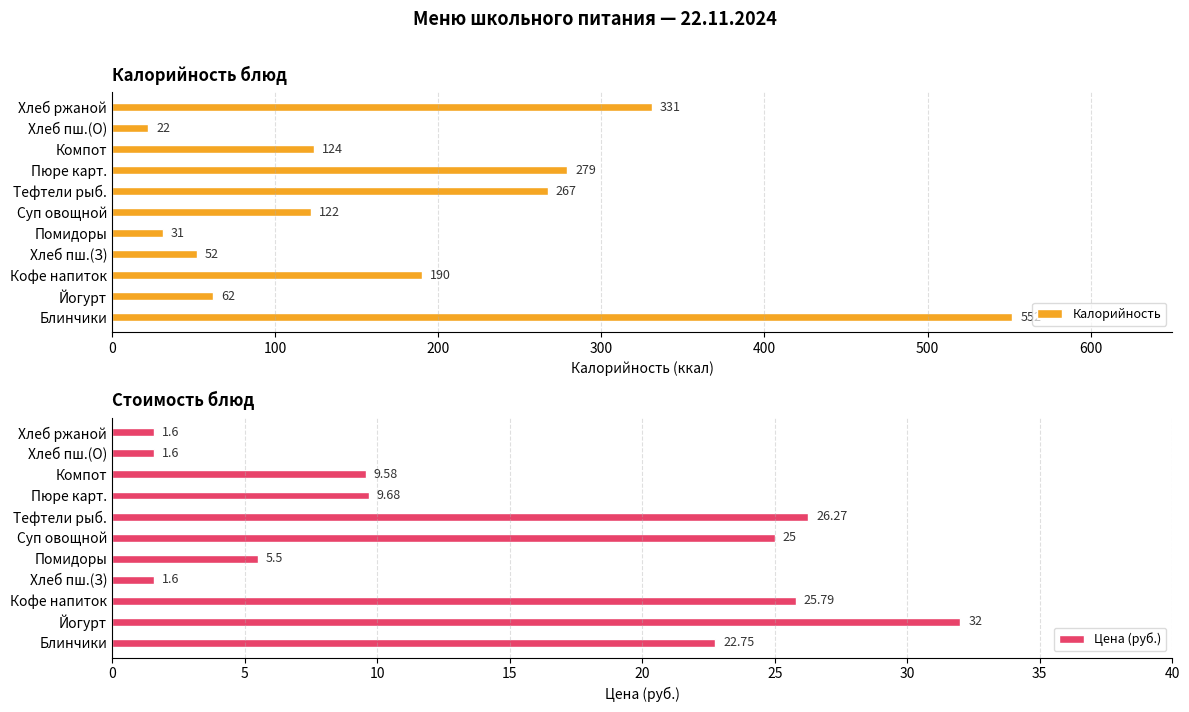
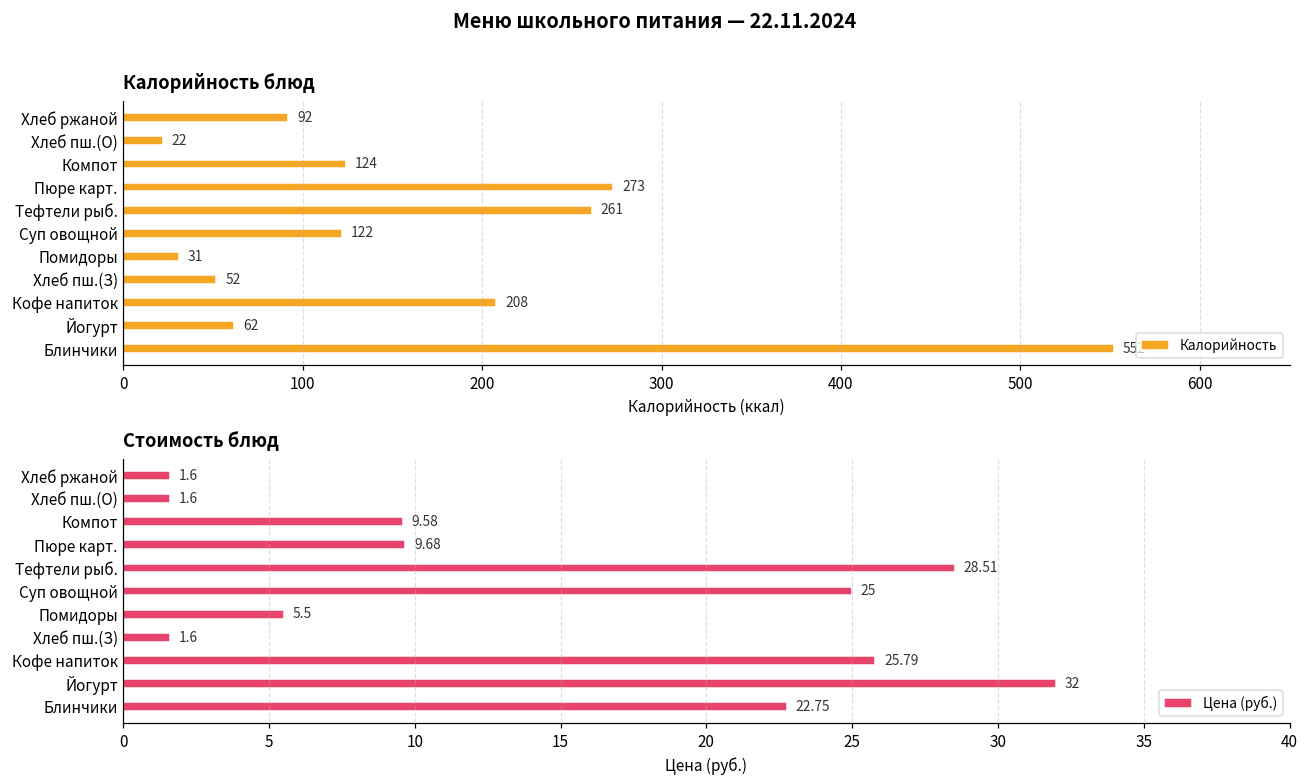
  {
    "Калорийность блюд": {
-     "Хлеб ржаной": 331,
+     "Хлеб ржаной": 92,
      "Хлеб пш.(О)": 22,
      "Компот": 124,
-     "Пюре карт.": 279,
-     "Тефтели рыб.": 267,
+     "Пюре карт.": 273,
+     "Тефтели рыб.": 261,
      "Суп овощной": 122,
      "Помидоры": 31,
      "Хлеб пш.(З)": 52,
-     "Кофе напиток": 190,
+     "Кофе напиток": 208,
      "Йогурт": 62
    },
    "Стоимость блюд": {
      "Хлеб ржаной": 1.6,
      "Хлеб пш.(О)": 1.6,
      "Компот": 9.58,
      "Пюре карт.": 9.68,
-     "Тефтели рыб.": 26.27,
+     "Тефтели рыб.": 28.51,
      "Суп овощной": 25,
      "Помидоры": 5.5,
      "Хлеб пш.(З)": 1.6,
      "Кофе напиток": 25.79,
      "Йогурт": 32,
      "Блинчики": 22.75
    }
  }
